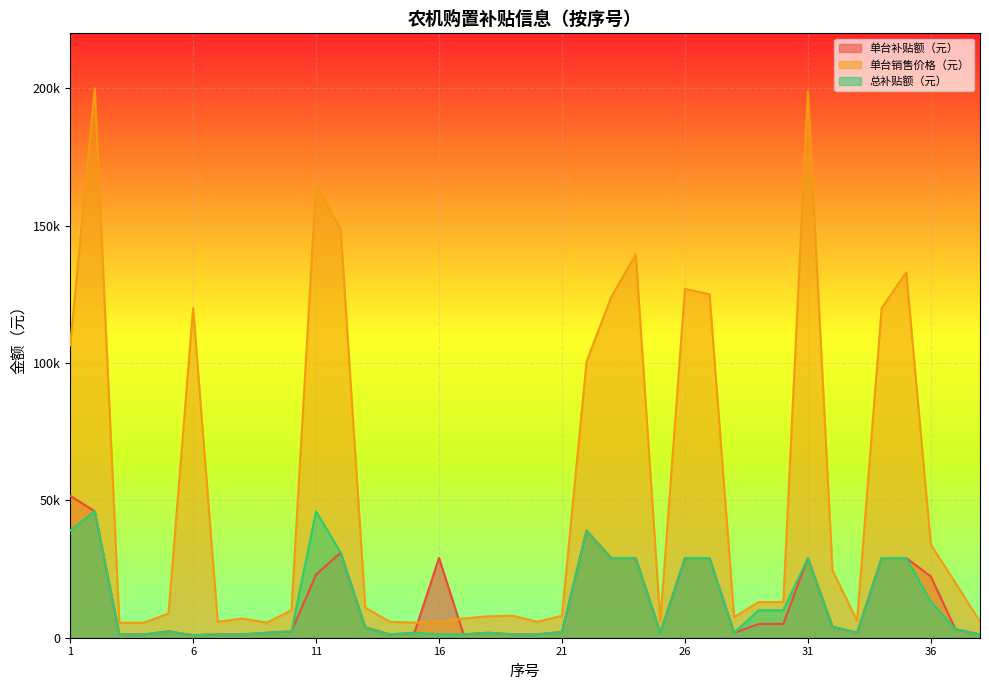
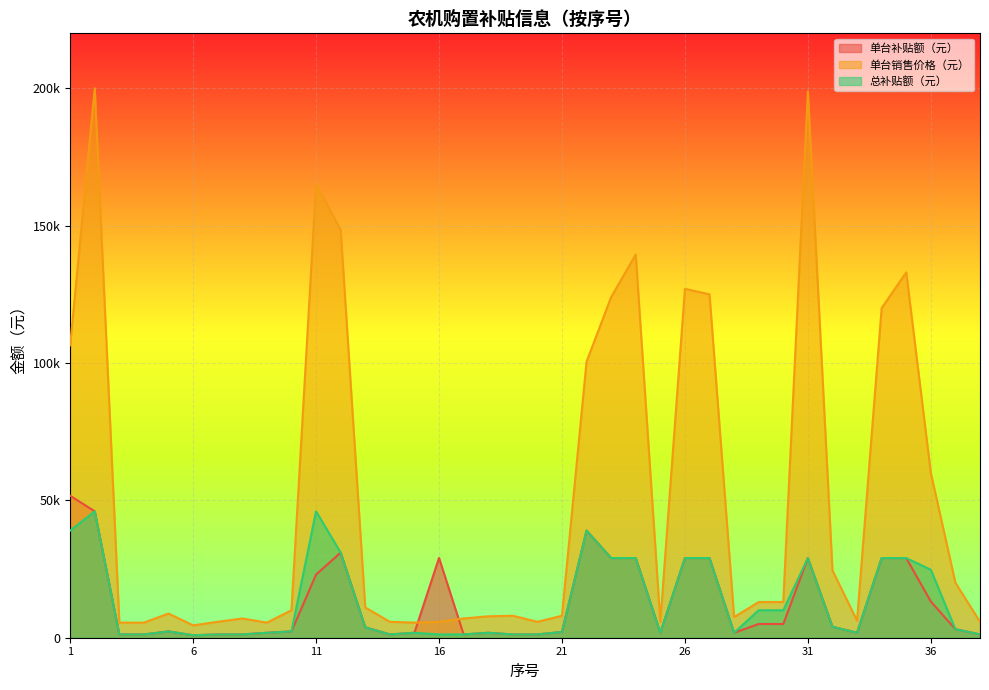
  {
    "单台补贴额（元）": {
      "1": 52000,
      "11": 23000,
      "16": 29000,
-     "36": 22000
+     "36": 13000
    },
    "单台销售价格（元）": {
      "1": 106000,
-     "6": 120000,
+     "6": 5000,
      "11": 165000,
      "16": 6000,
      "21": 8000,
      "26": 127000,
      "31": 199000,
-     "36": 34000
+     "36": 60000
    },
    "总补贴额（元）": {
      "1": 39000,
      "11": 46000,
      "16": 1000,
-     "36": 13000
+     "36": 25000
    }
  }
